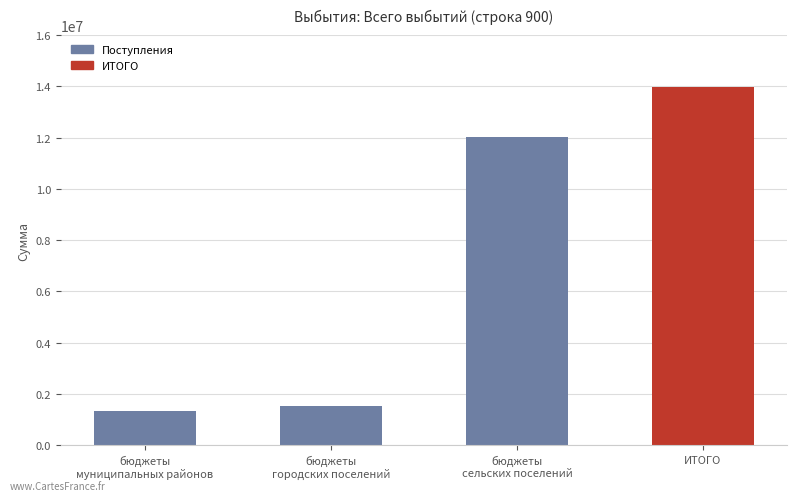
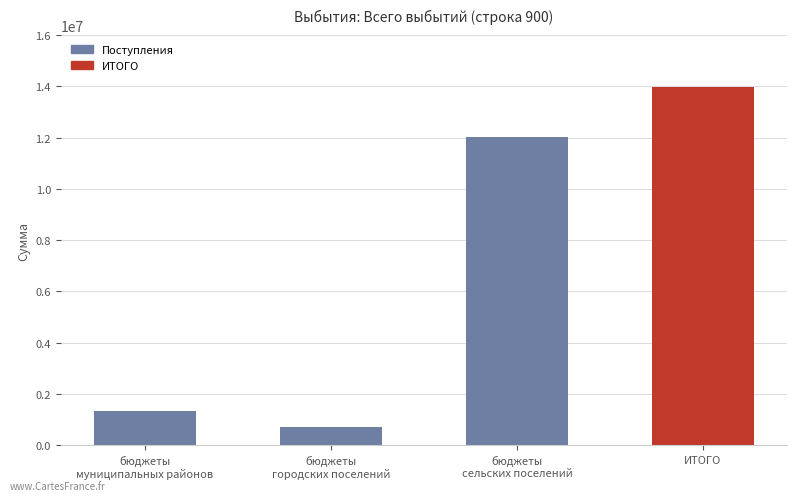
  {
    "бюджеты муниципальных районов": 1300000,
-   "бюджеты городских поселений": 1500000,
+   "бюджеты городских поселений": 700000,
    "бюджеты сельских поселений": 12000000,
    "ИТОГО": 14000000
  }
